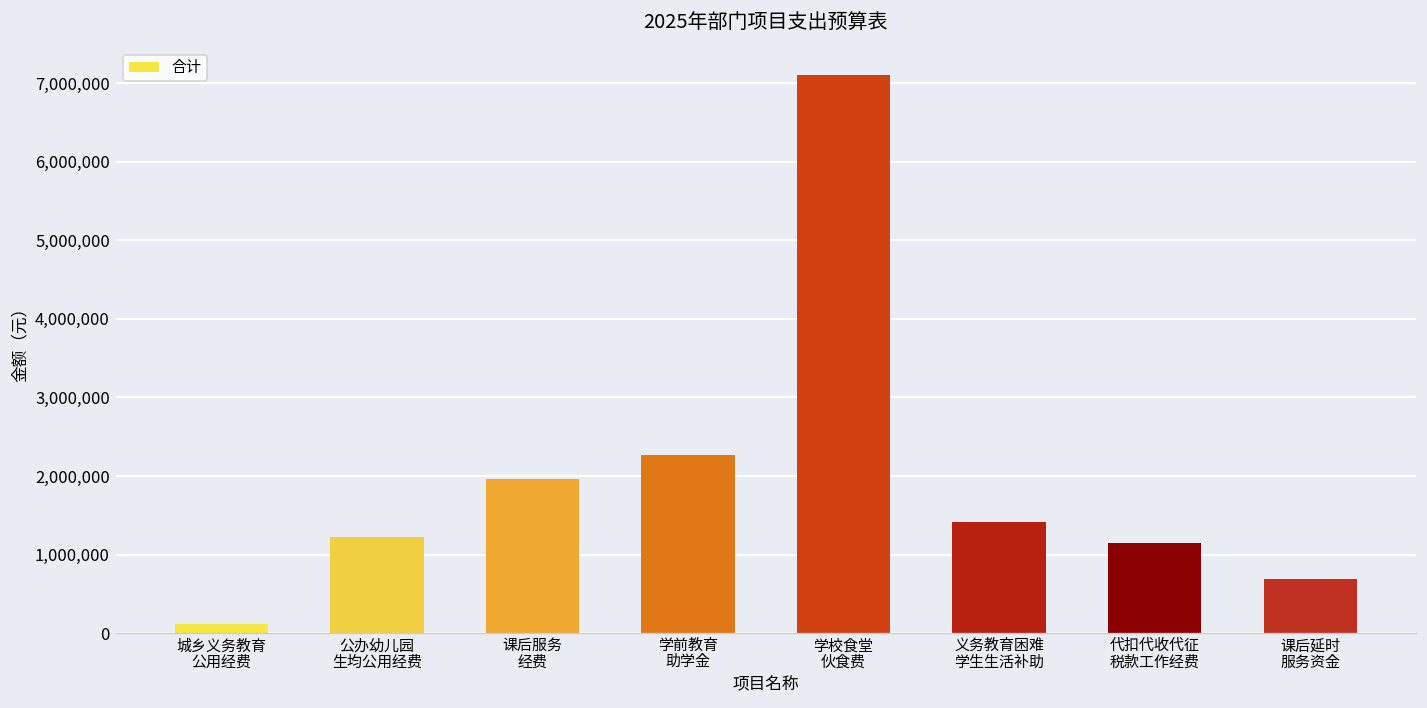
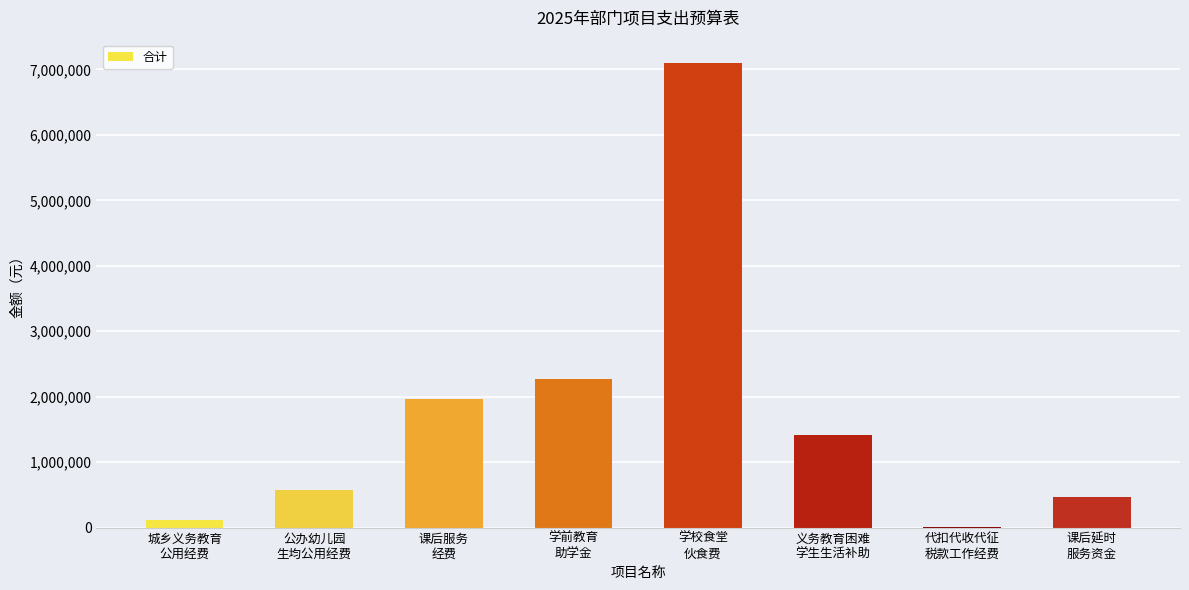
  {
    "城乡义务教育 公用经费": "100,000",
-   "公办幼儿园 生均公用经费": "1,200,000",
+   "公办幼儿园 生均公用经费": "600,000",
    "课后服务 经费": "2,000,000",
    "学前教育 助学金": "2,300,000",
    "学校食堂 伙食费": "7,100,000",
    "义务教育困难 学生生活补助": "1,400,000",
-   "代扣代收代征 税款工作经费": "1,100,000",
-   "课后延时 服务资金": "700,000"
+   "代扣代收代征 税款工作经费": "0",
+   "课后延时 服务资金": "500,000"
  }
